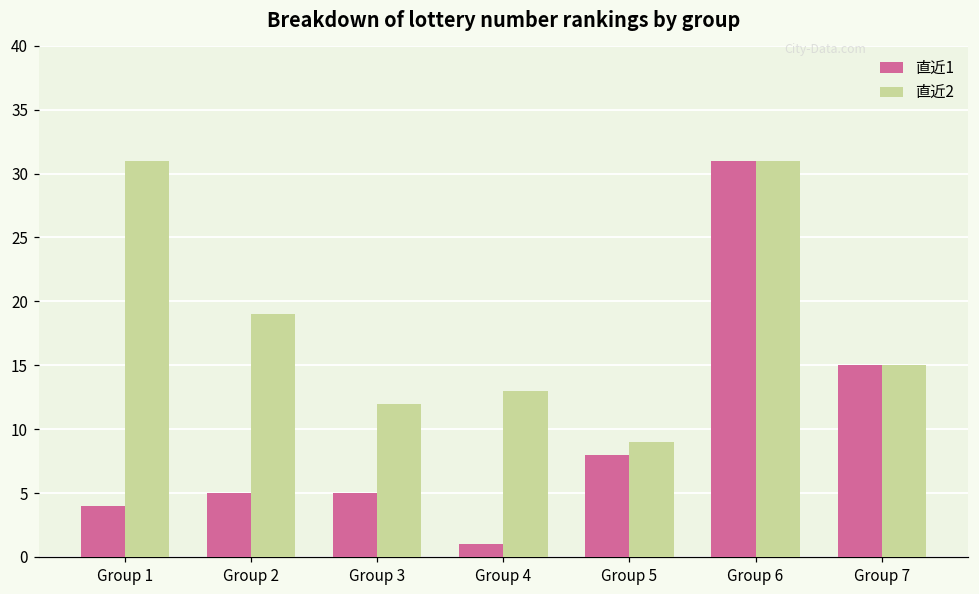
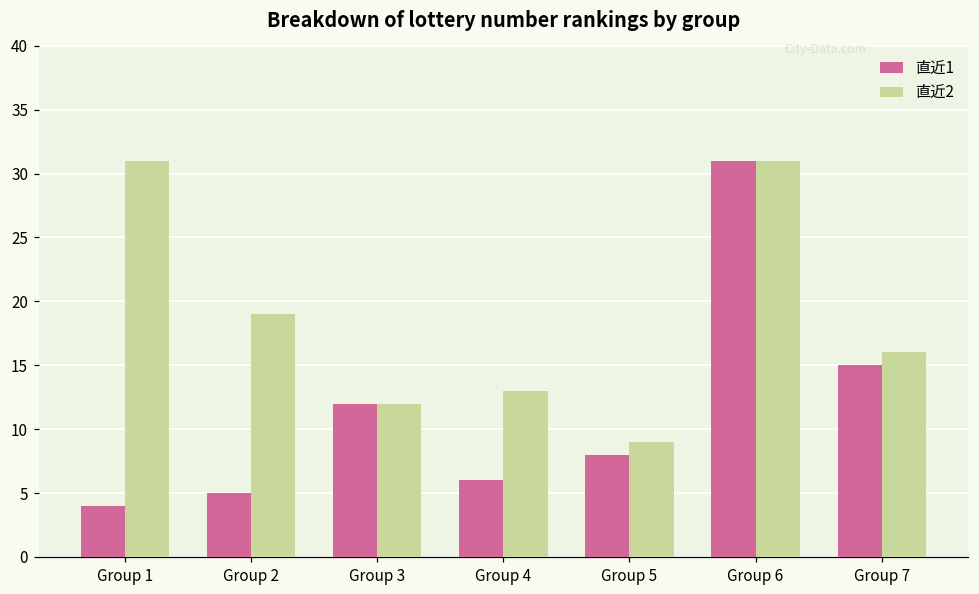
  {
    "直近1": {
      "Group 1": 4,
      "Group 2": 5,
-     "Group 3": 5,
-     "Group 4": 1,
+     "Group 3": 12,
+     "Group 4": 6,
      "Group 5": 8,
      "Group 6": 31,
      "Group 7": 15
    },
    "直近2": {
      "Group 1": 31,
      "Group 2": 19,
      "Group 3": 12,
      "Group 4": 13,
      "Group 5": 9,
      "Group 6": 31,
-     "Group 7": 15
+     "Group 7": 16
    }
  }
